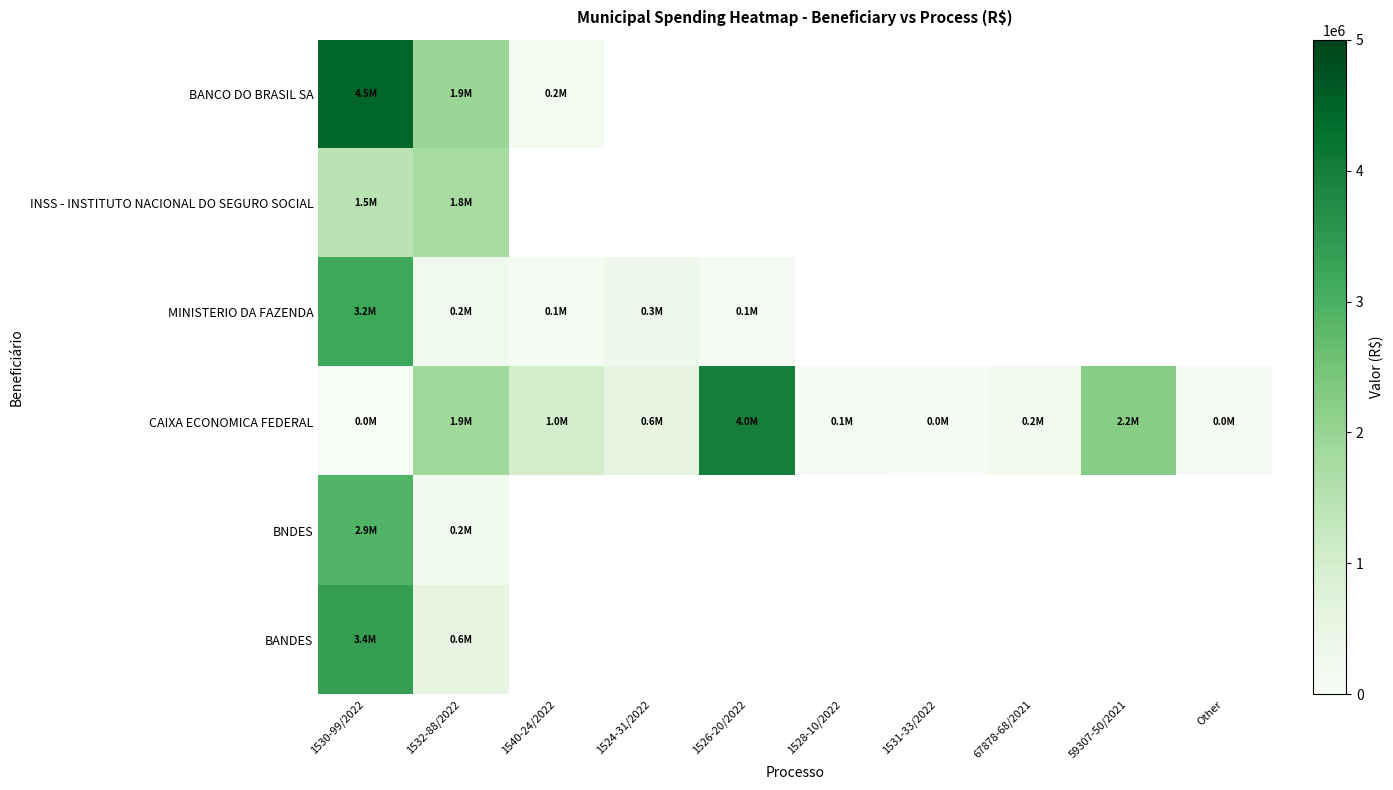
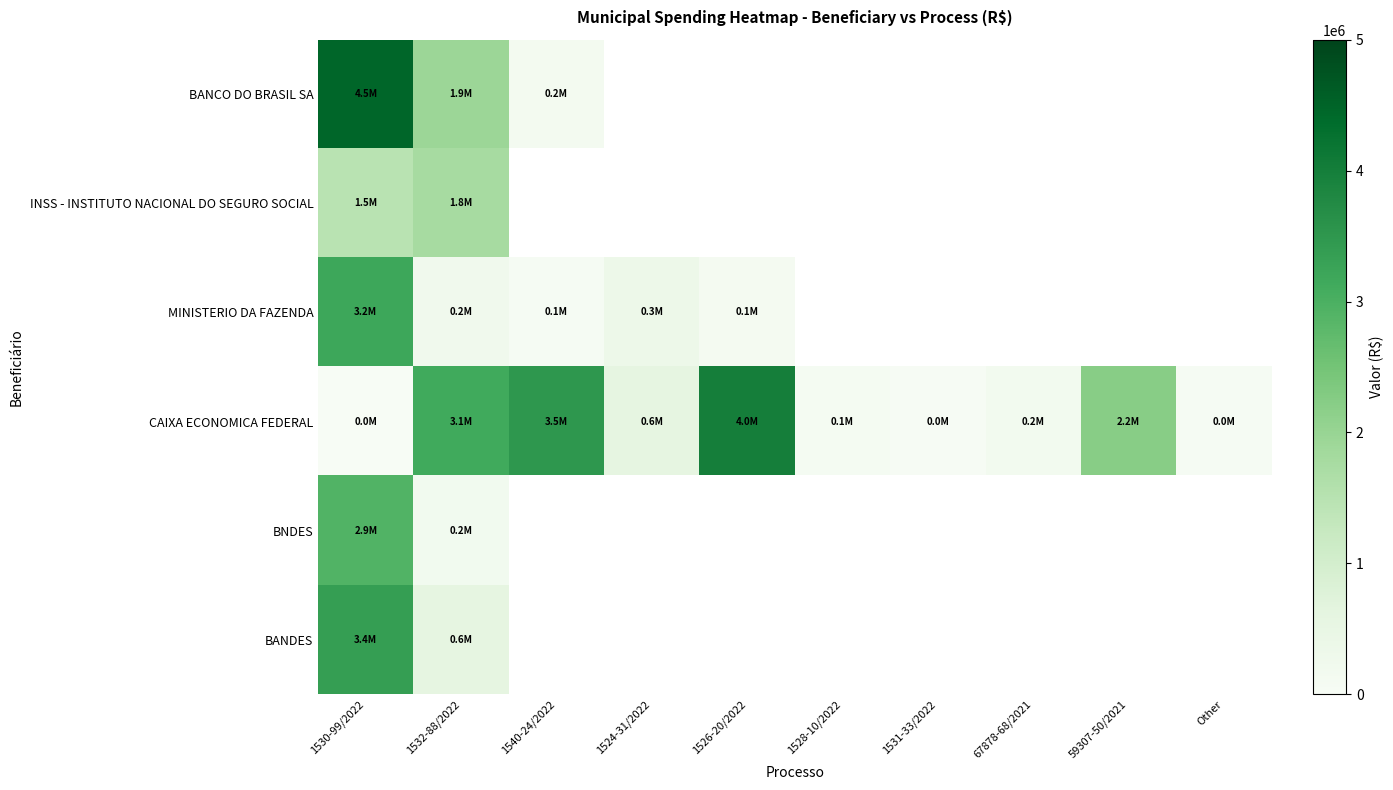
  {
    "BANCO DO BRASIL SA": {
      "1530-99/2022": "4.5M",
      "1532-88/2022": "1.9M",
      "1540-24/2022": "0.2M"
    },
    "INSS - INSTITUTO NACIONAL DO SEGURO SOCIAL": {
      "1530-99/2022": "1.5M",
      "1532-88/2022": "1.8M"
    },
    "MINISTERIO DA FAZENDA": {
      "1530-99/2022": "3.2M",
      "1532-88/2022": "0.2M",
      "1540-24/2022": "0.1M",
      "1524-31/2022": "0.3M",
      "1526-20/2022": "0.1M"
    },
    "CAIXA ECONOMICA FEDERAL": {
      "1530-99/2022": "0.0M",
-     "1532-88/2022": "1.9M",
-     "1540-24/2022": "1.0M",
+     "1532-88/2022": "3.1M",
+     "1540-24/2022": "3.5M",
      "1524-31/2022": "0.6M",
      "1526-20/2022": "4.0M",
      "1528-10/2022": "0.1M",
      "1531-33/2022": "0.0M",
      "67878-68/2021": "0.2M",
      "59307-50/2021": "2.2M",
      "Other": "0.0M"
    },
    "BNDES": {
      "1530-99/2022": "2.9M",
      "1532-88/2022": "0.2M"
    },
    "BANDES": {
      "1530-99/2022": "3.4M",
      "1532-88/2022": "0.6M"
    }
  }
